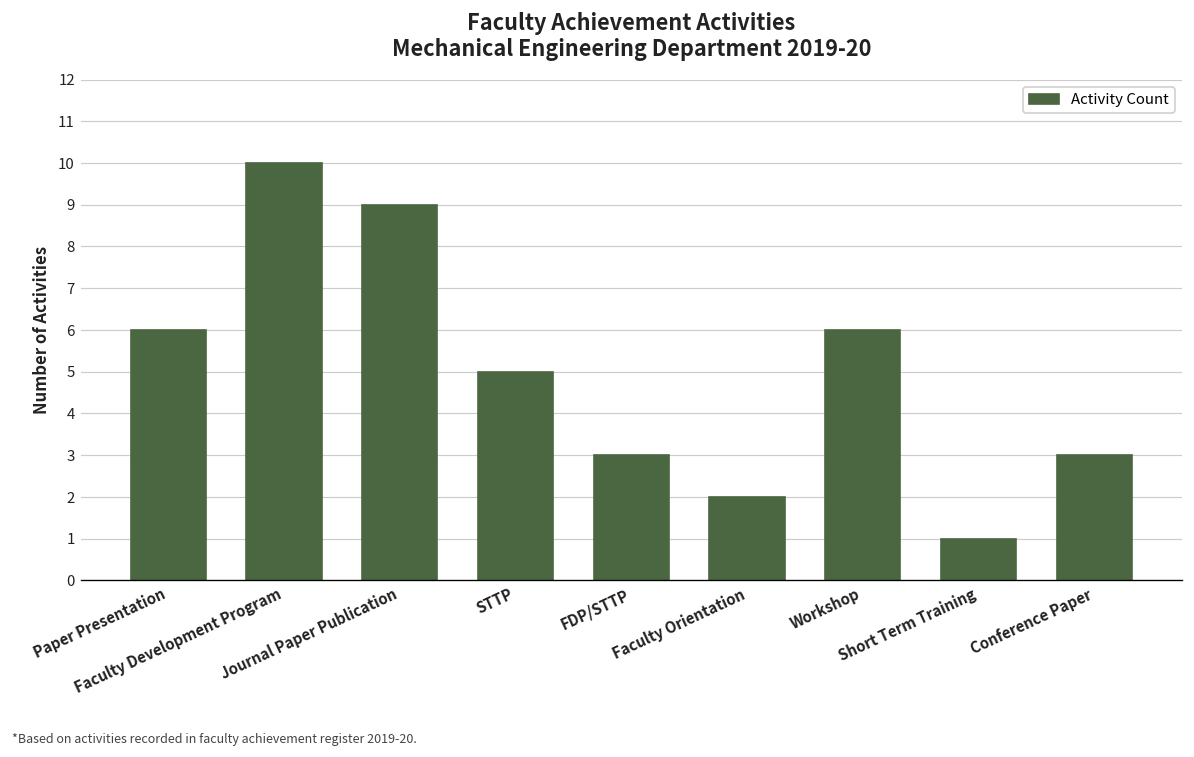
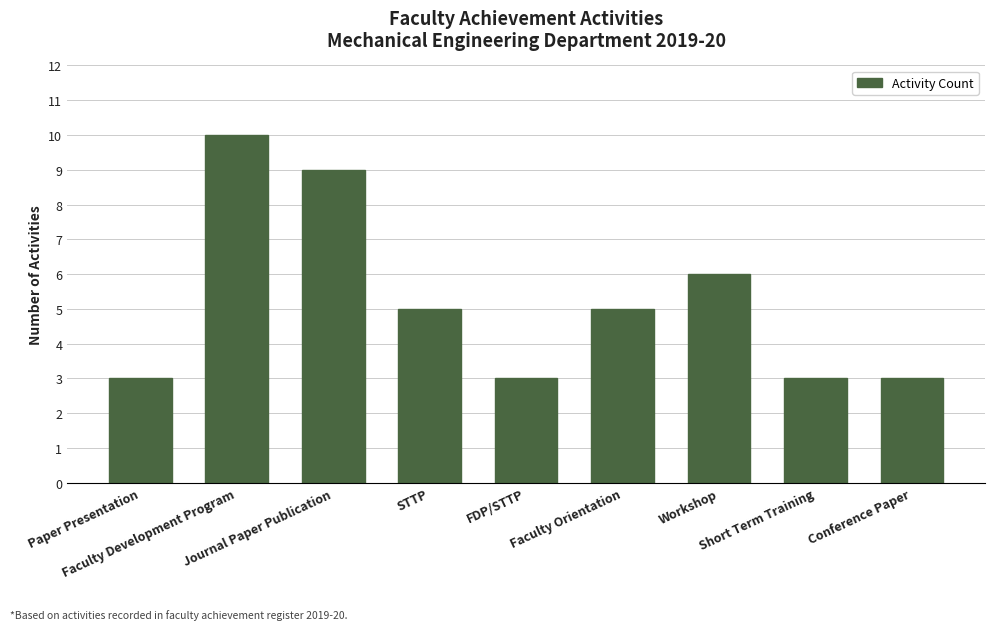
  {
-   "Paper Presentation": 6,
+   "Paper Presentation": 3,
    "Faculty Development Program": 10,
    "Journal Paper Publication": 9,
    "STTP": 5,
    "FDP/STTP": 3,
-   "Faculty Orientation": 2,
+   "Faculty Orientation": 5,
    "Workshop": 6,
-   "Short Term Training": 1,
+   "Short Term Training": 3,
    "Conference Paper": 3
  }
